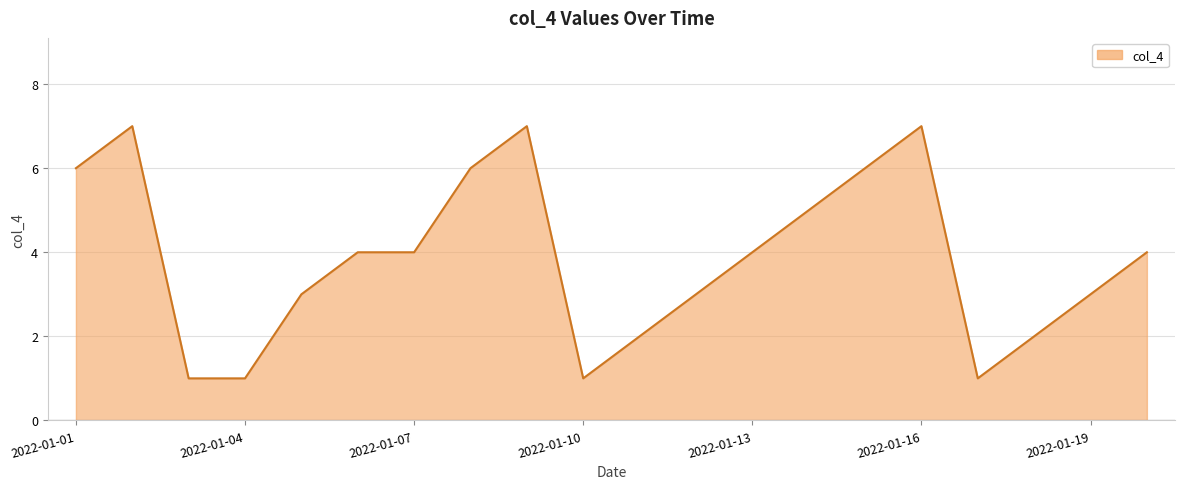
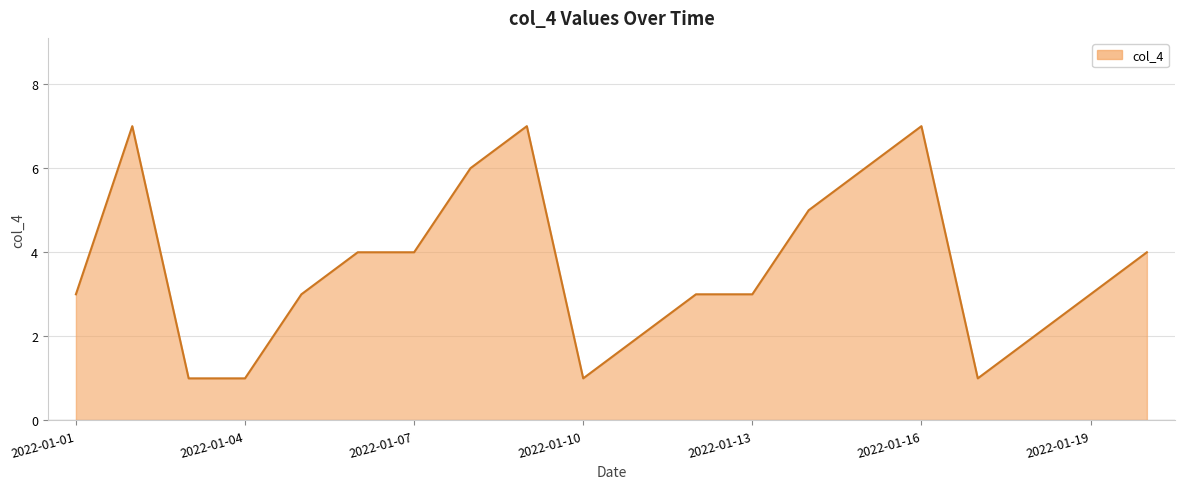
  {
-   "2022-01-01": 6,
+   "2022-01-01": 3,
    "2022-01-04": 1,
    "2022-01-07": 4,
    "2022-01-10": 1,
-   "2022-01-13": 4,
+   "2022-01-13": 3,
    "2022-01-16": 7,
    "2022-01-19": 3
  }
